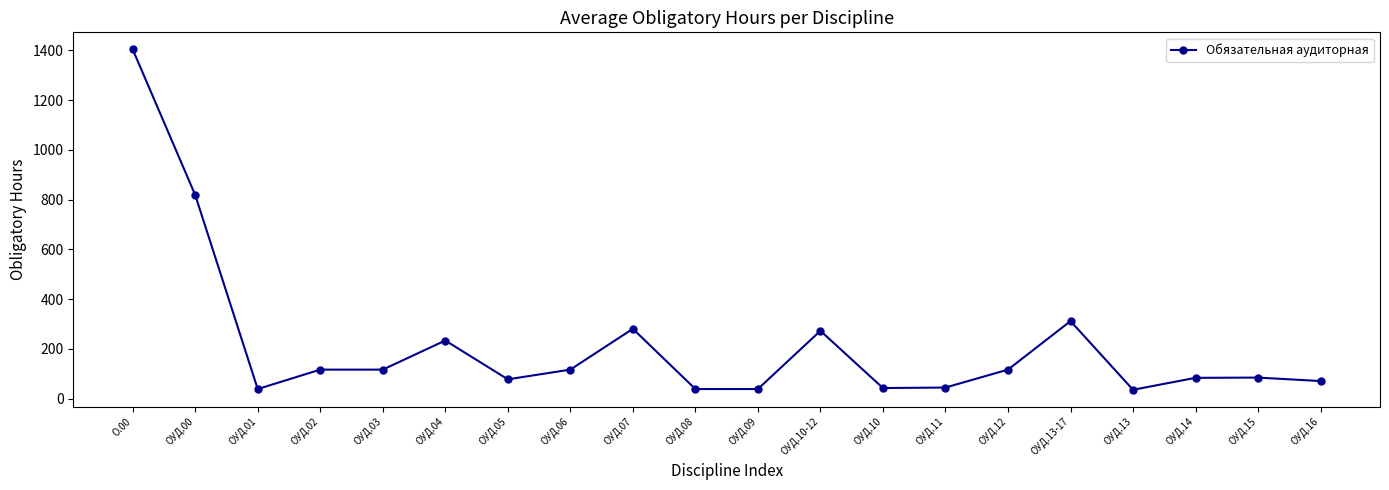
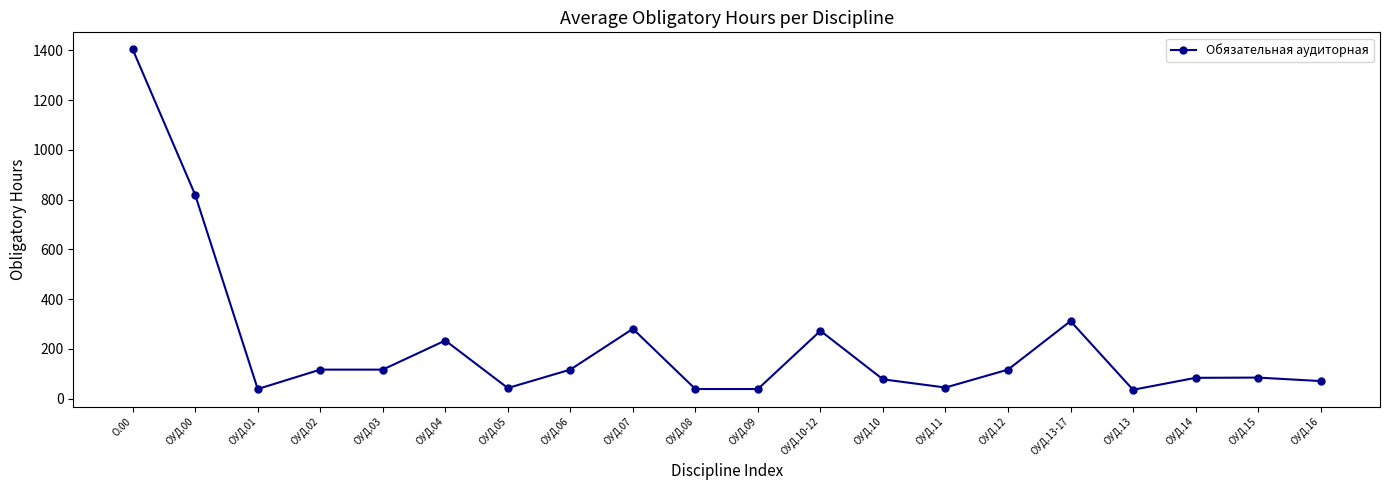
  {
    "О.00": 1400,
    "ОУД.00": 820,
    "ОУД.01": 40,
    "ОУД.02": 120,
    "ОУД.03": 120,
    "ОУД.04": 230,
-   "ОУД.05": 80,
+   "ОУД.05": 40,
    "ОУД.06": 120,
    "ОУД.07": 280,
    "ОУД.08": 40,
    "ОУД.09": 40,
    "ОУД.10-12": 270,
-   "ОУД.10": 40,
+   "ОУД.10": 80,
    "ОУД.11": 50,
    "ОУД.12": 120,
    "ОУД.13-17": 310,
    "ОУД.13": 40,
    "ОУД.14": 80,
    "ОУД.15": 90,
    "ОУД.16": 70
  }
